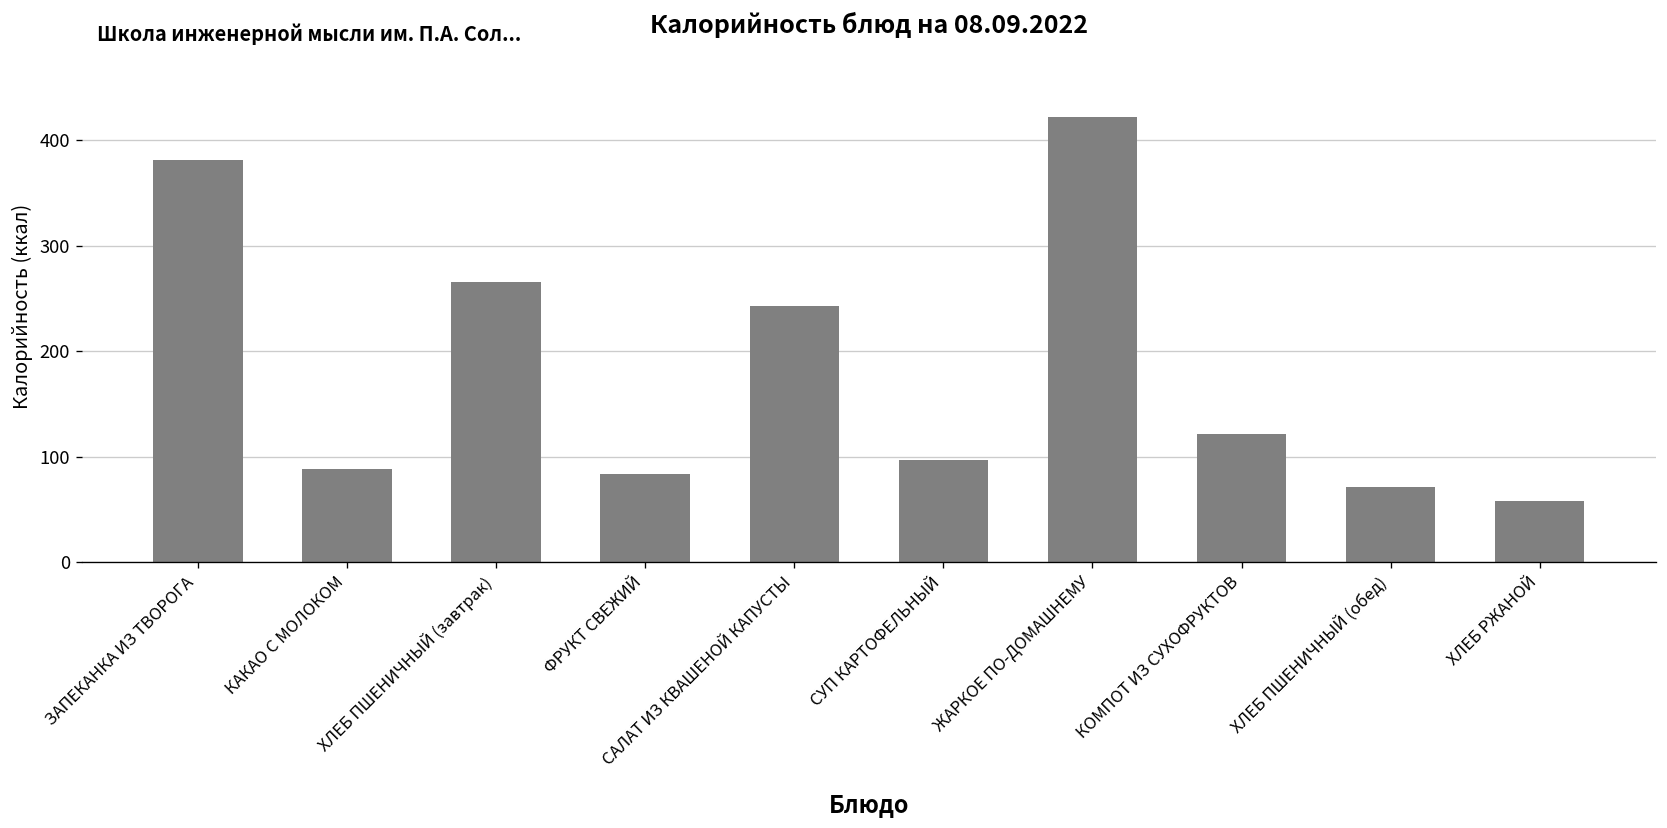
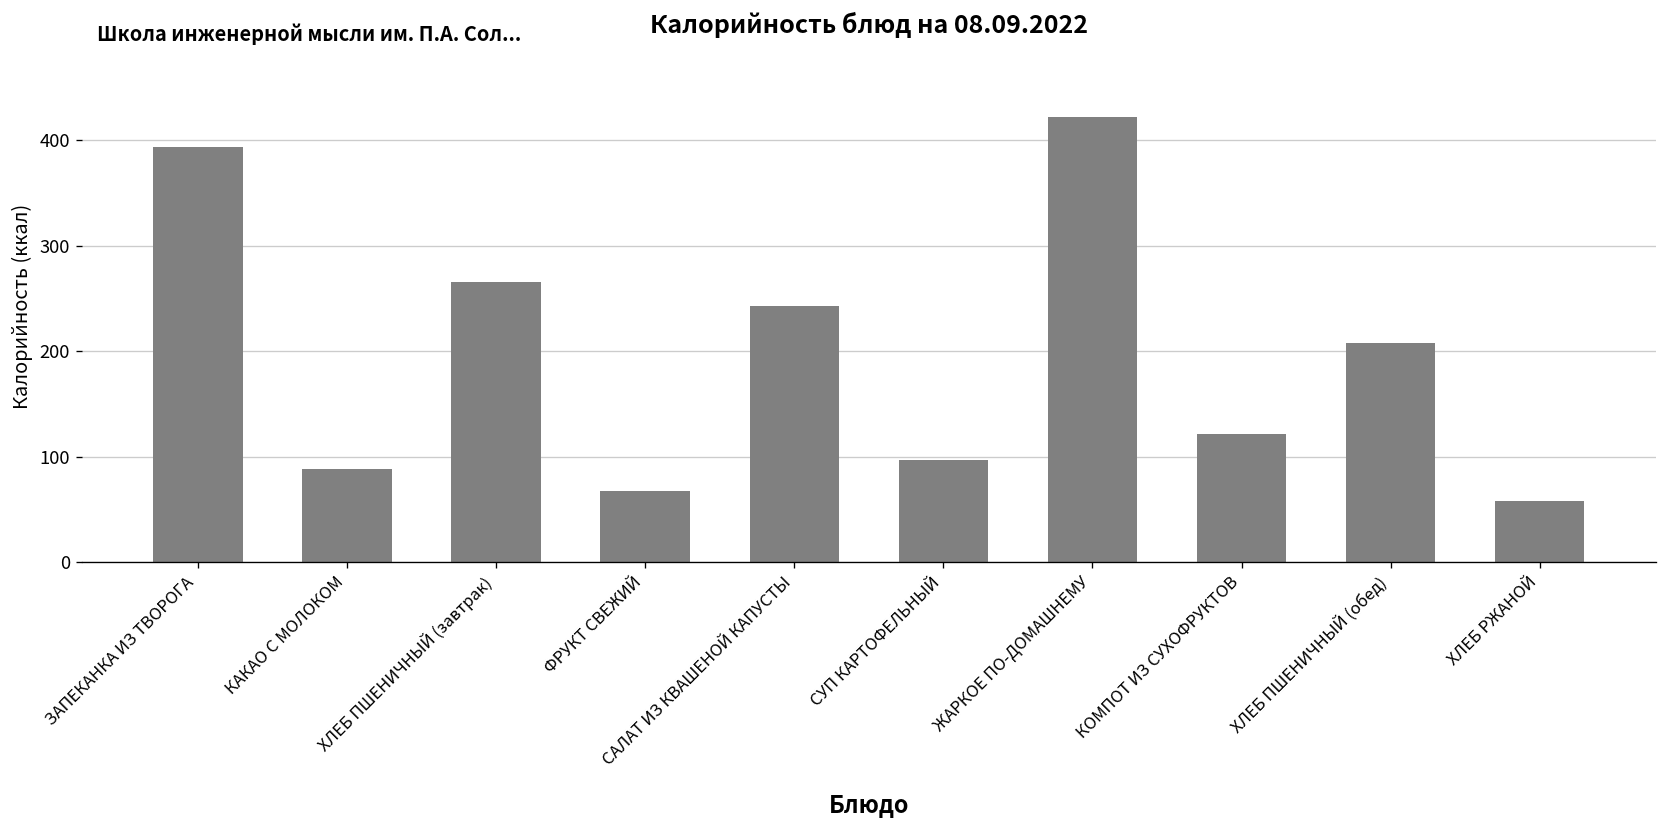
  {
-   "ЗАПЕКАНКА ИЗ ТВОРОГА": 380,
+   "ЗАПЕКАНКА ИЗ ТВОРОГА": 390,
    "КАКАО С МОЛОКОМ": 90,
    "ХЛЕБ ПШЕНИЧНЫЙ (завтрак)": 270,
-   "ФРУКТ СВЕЖИЙ": 80,
+   "ФРУКТ СВЕЖИЙ": 70,
    "САЛАТ ИЗ КВАШЕНОЙ КАПУСТЫ": 240,
    "СУП КАРТОФЕЛЬНЫЙ": 100,
    "ЖАРКОЕ ПО-ДОМАШНЕМУ": 420,
    "КОМПОТ ИЗ СУХОФРУКТОВ": 120,
-   "ХЛЕБ ПШЕНИЧНЫЙ (обед)": 70,
+   "ХЛЕБ ПШЕНИЧНЫЙ (обед)": 210,
    "ХЛЕБ РЖАНОЙ": 60
  }
